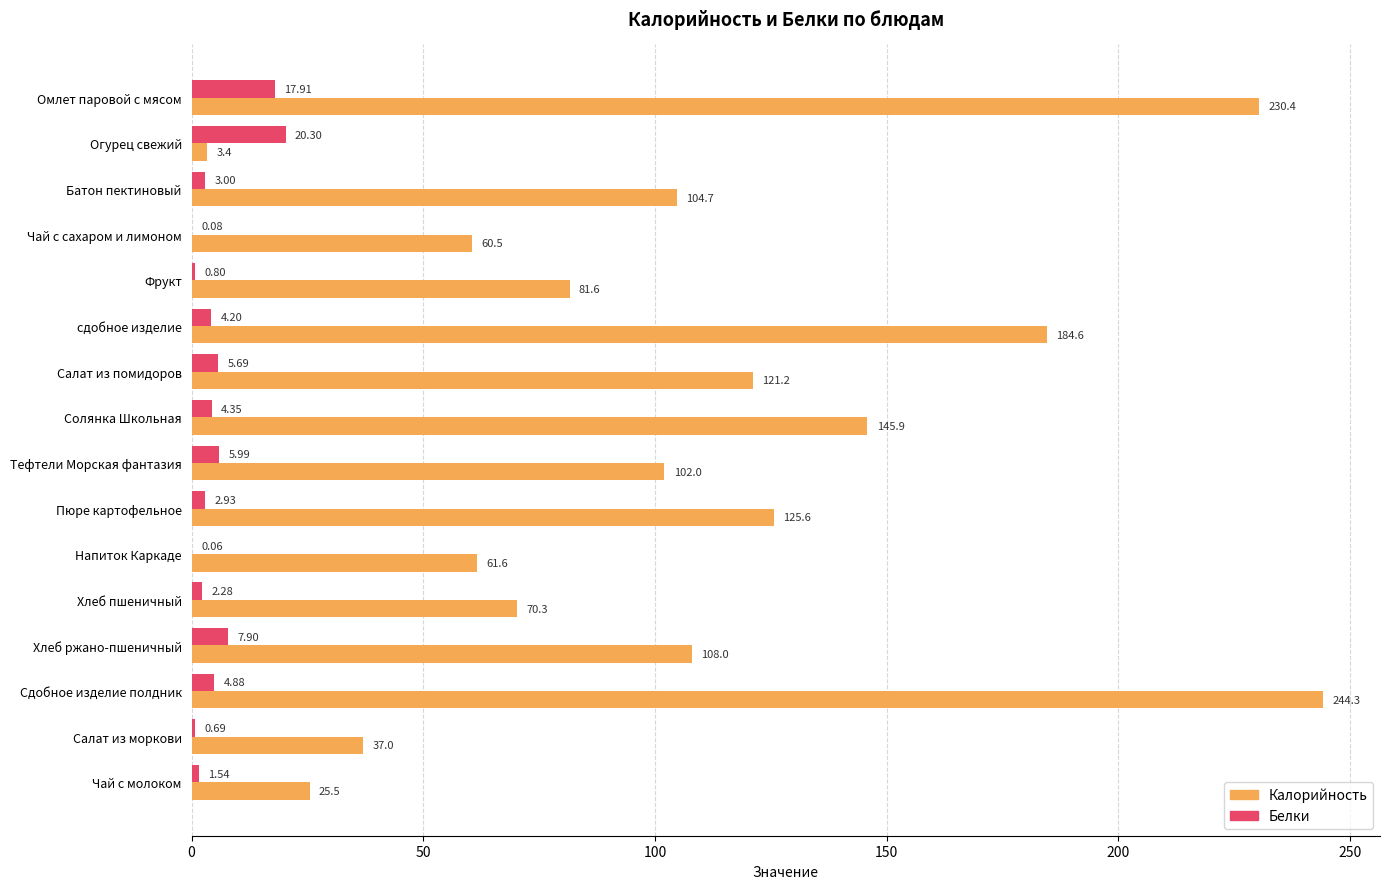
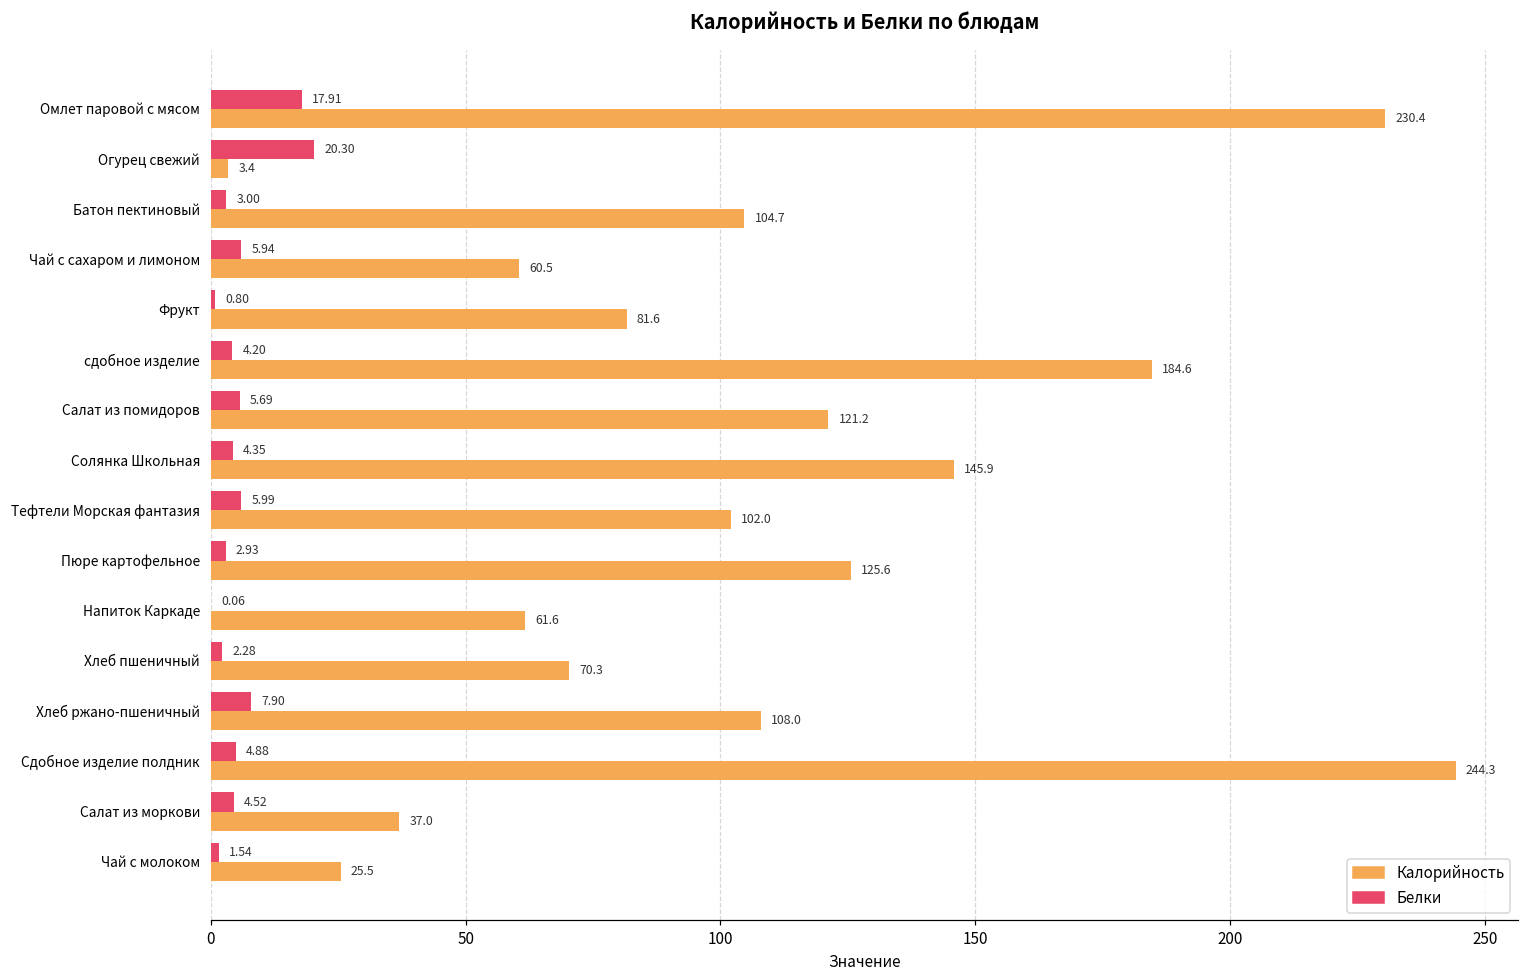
  {
    "Калорийность": {
      "Омлет паровой с мясом": 230.4,
      "Огурец свежий": 3.4,
      "Батон пектиновый": 104.7,
      "Чай с сахаром и лимоном": 60.5,
      "Фрукт": 81.6,
      "сдобное изделие": 184.6,
      "Салат из помидоров": 121.2,
      "Солянка Школьная": 145.9,
      "Тефтели Морская фантазия": 102.0,
      "Пюре картофельное": 125.6,
      "Напиток Каркаде": 61.6,
      "Хлеб пшеничный": 70.3,
      "Хлеб ржано-пшеничный": 108.0,
      "Сдобное изделие полдник": 244.3,
      "Салат из моркови": 37.0,
      "Чай с молоком": 25.5
    },
    "Белки": {
      "Омлет паровой с мясом": 17.91,
      "Огурец свежий": 20.30,
      "Батон пектиновый": 3.00,
-     "Чай с сахаром и лимоном": 0.08,
+     "Чай с сахаром и лимоном": 5.94,
      "Фрукт": 0.80,
      "сдобное изделие": 4.20,
      "Салат из помидоров": 5.69,
      "Солянка Школьная": 4.35,
      "Тефтели Морская фантазия": 5.99,
      "Пюре картофельное": 2.93,
      "Напиток Каркаде": 0.06,
      "Хлеб пшеничный": 2.28,
      "Хлеб ржано-пшеничный": 7.90,
      "Сдобное изделие полдник": 4.88,
-     "Салат из моркови": 0.69,
+     "Салат из моркови": 4.52,
      "Чай с молоком": 1.54
    }
  }
